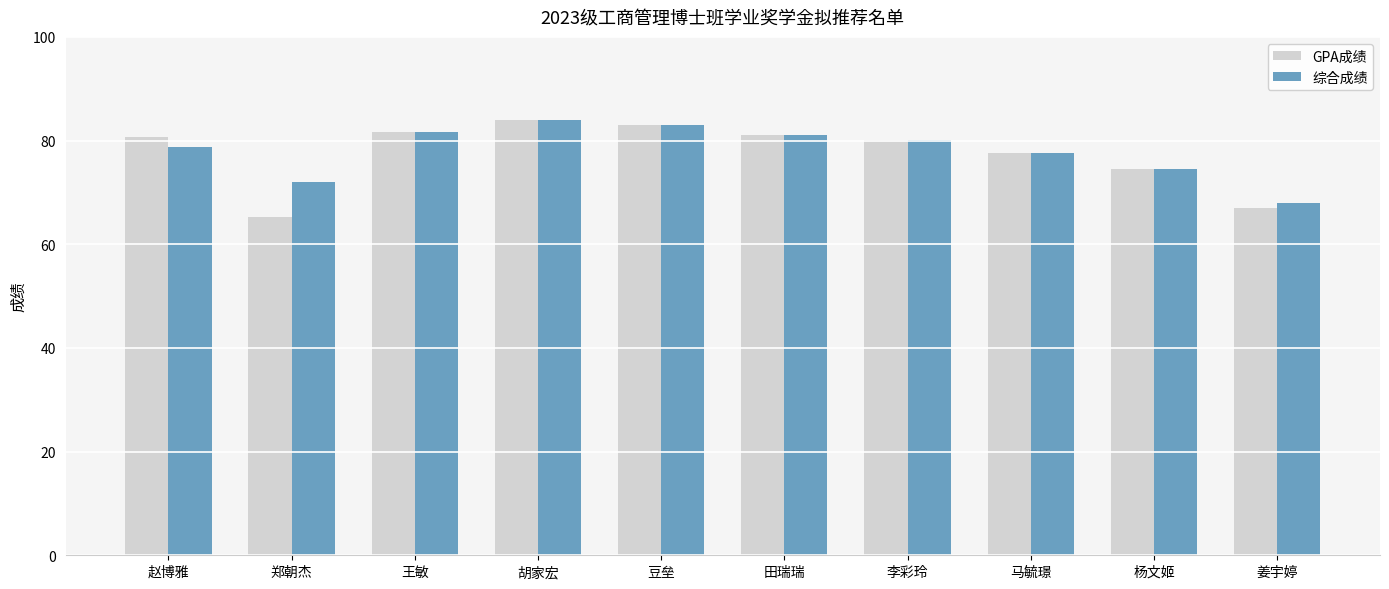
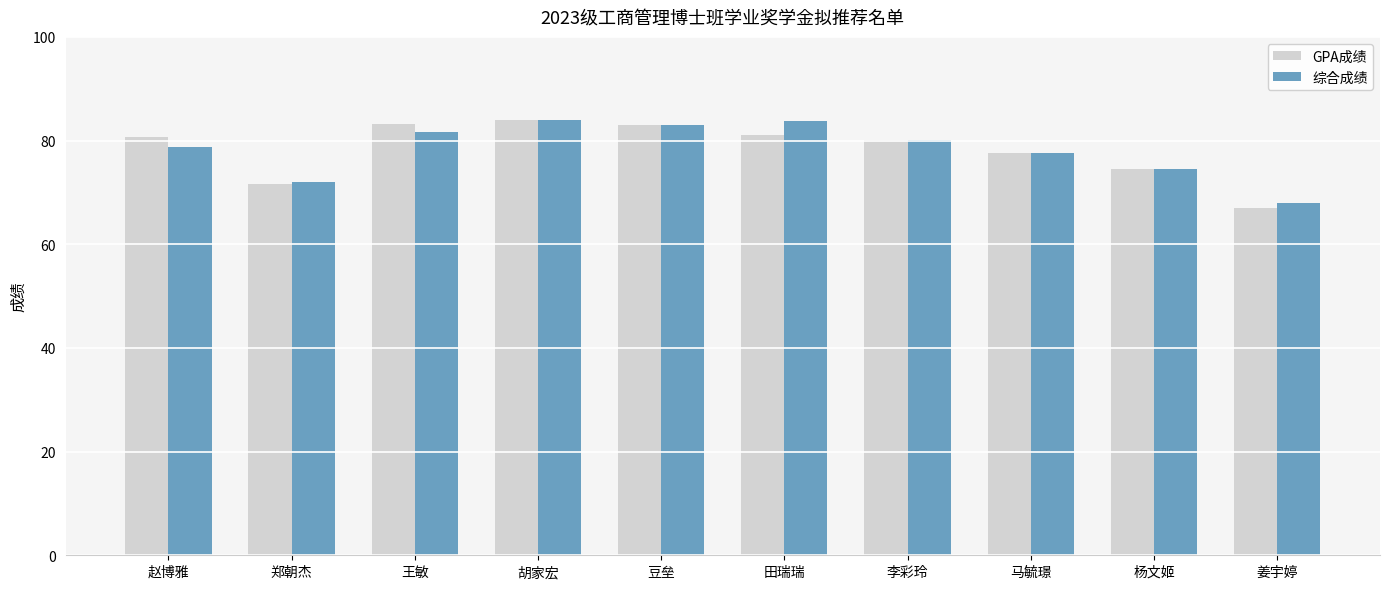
  {
    "GPA成绩": {
      "赵博雅": 81,
-     "郑朝杰": 65,
-     "王敏": 82,
+     "郑朝杰": 72,
+     "王敏": 83,
      "胡家宏": 84,
      "豆垒": 83,
      "田瑞瑞": 81,
      "李彩玲": 80,
      "马毓璟": 78,
      "杨文姬": 75,
      "姜宇婷": 67
    },
    "综合成绩": {
      "赵博雅": 79,
      "郑朝杰": 72,
      "王敏": 82,
      "胡家宏": 84,
      "豆垒": 83,
-     "田瑞瑞": 81,
+     "田瑞瑞": 84,
      "李彩玲": 80,
      "马毓璟": 78,
      "杨文姬": 75,
      "姜宇婷": 68
    }
  }
